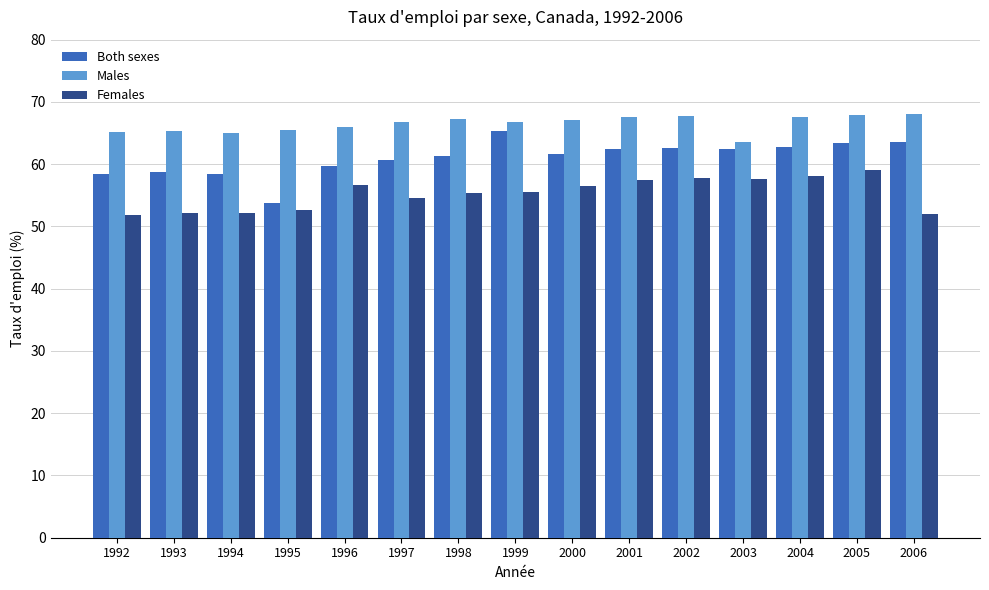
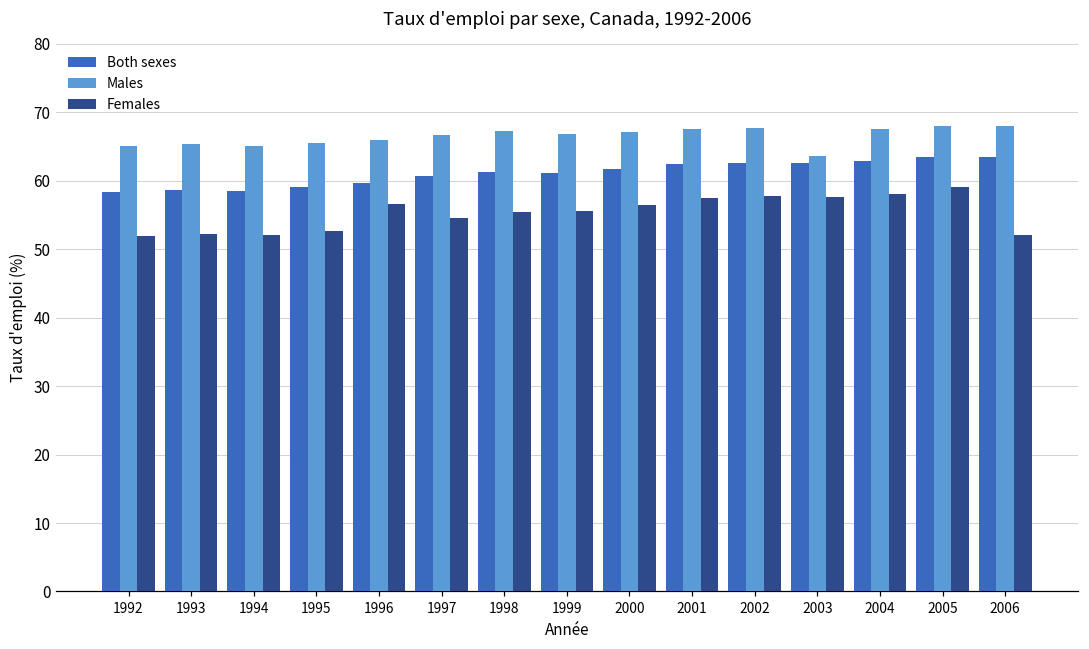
  {
    "Both sexes": {
      "1992": 58,
      "1993": 59,
      "1994": 59,
-     "1995": 54,
+     "1995": 59,
      "1996": 60,
      "1997": 61,
      "1998": 61,
-     "1999": 65,
+     "1999": 61,
      "2000": 62,
      "2001": 62,
      "2002": 63,
      "2003": 63,
      "2004": 63,
      "2005": 63,
      "2006": 64
    },
    "Males": {
      "1992": 65,
      "1993": 65,
      "1994": 65,
      "1995": 66,
      "1996": 66,
      "1997": 67,
      "1998": 67,
      "1999": 67,
      "2000": 67,
      "2001": 68,
      "2002": 68,
      "2003": 64,
      "2004": 68,
      "2005": 68,
      "2006": 68
    },
    "Females": {
      "1992": 52,
      "1993": 52,
      "1994": 52,
      "1995": 53,
      "1996": 57,
      "1997": 55,
      "1998": 55,
      "1999": 56,
      "2000": 57,
      "2001": 57,
      "2002": 58,
      "2003": 58,
      "2004": 58,
      "2005": 59,
      "2006": 52
    }
  }
